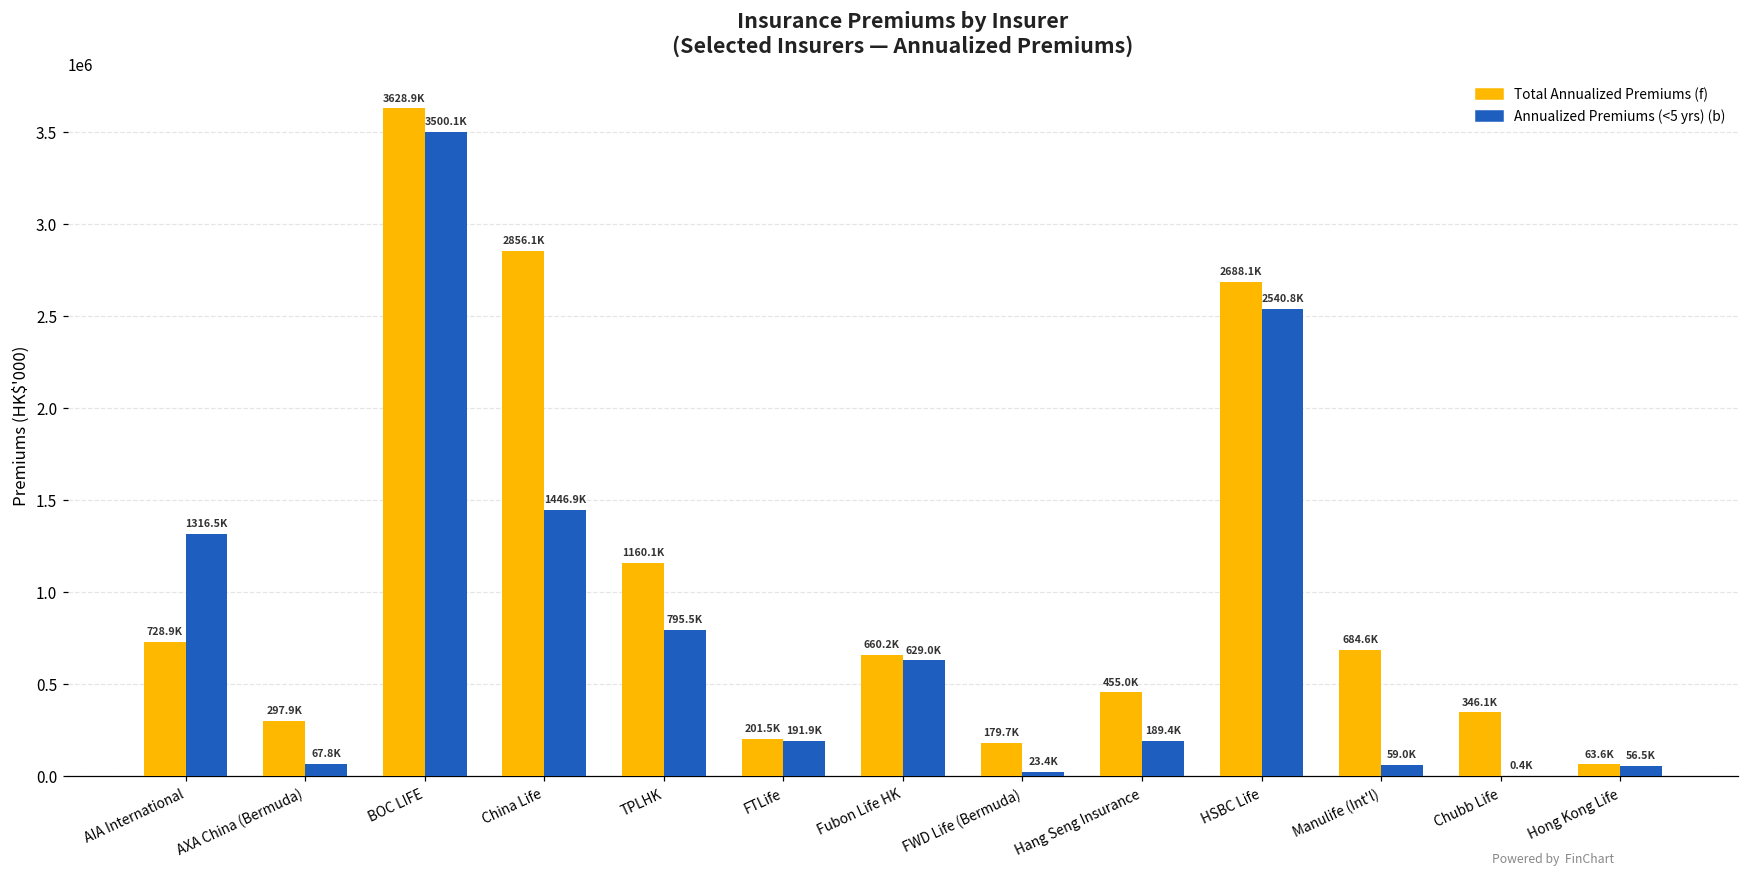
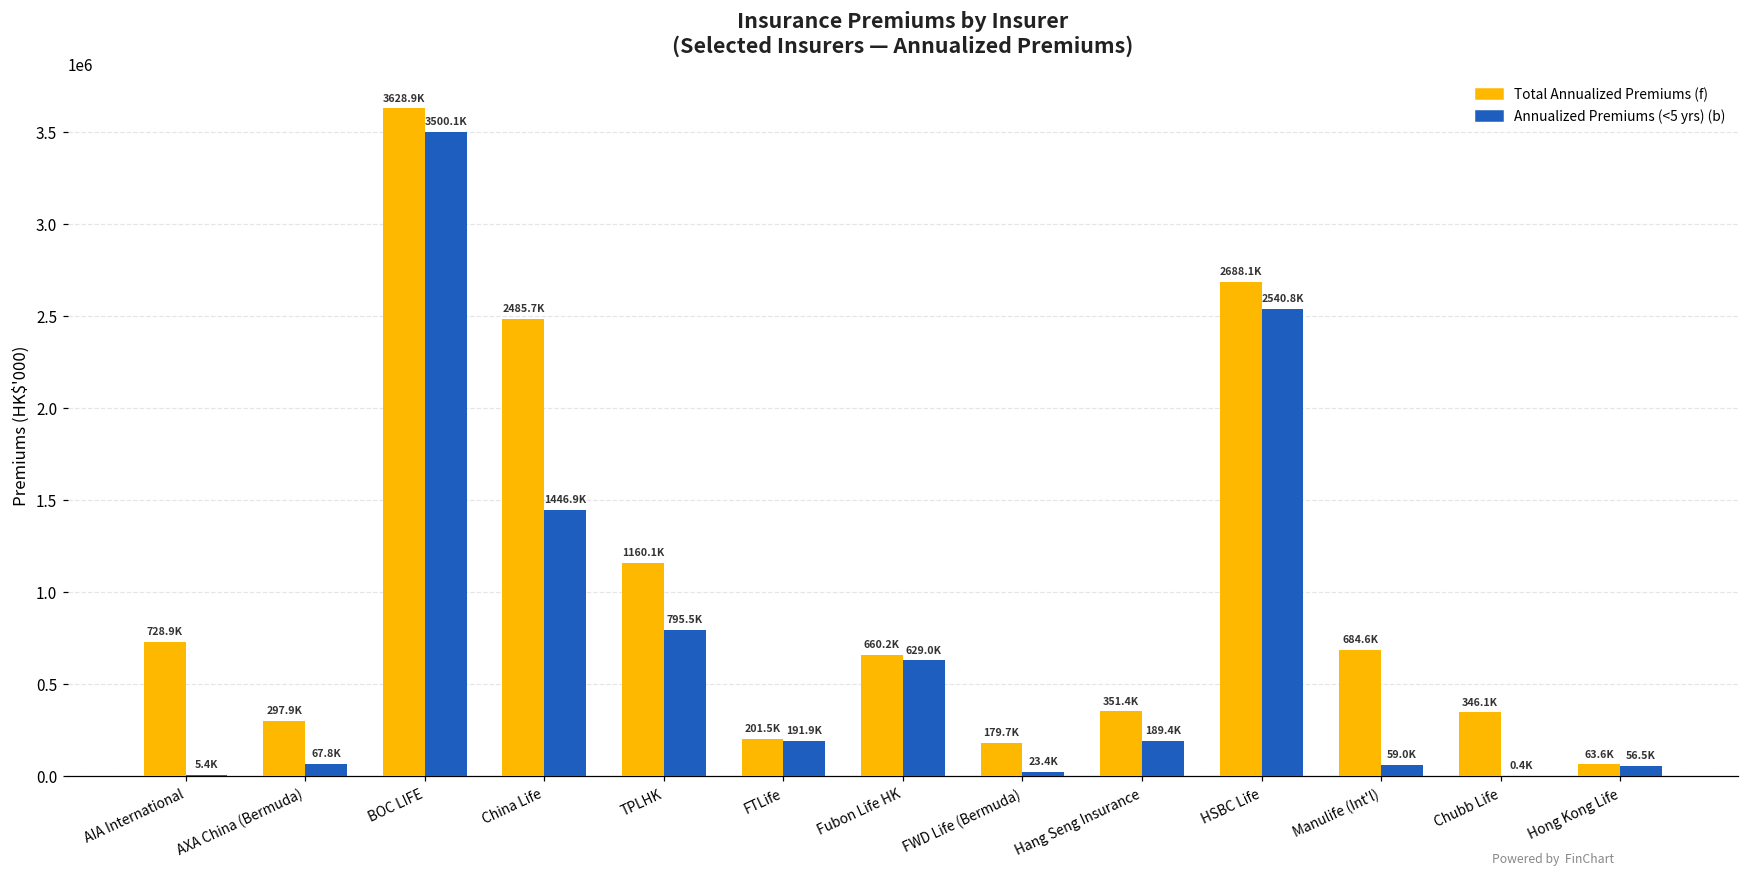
  {
    "Total Annualized Premiums (f)": {
      "AIA International": "728.9K",
      "AXA China (Bermuda)": "297.9K",
      "BOC LIFE": "3628.9K",
-     "China Life": "2856.1K",
+     "China Life": "2485.7K",
      "TPLHK": "1160.1K",
      "FTLife": "201.5K",
      "Fubon Life HK": "660.2K",
      "FWD Life (Bermuda)": "179.7K",
-     "Hang Seng Insurance": "455.0K",
+     "Hang Seng Insurance": "351.4K",
      "HSBC Life": "2688.1K",
      "Manulife (Int'l)": "684.6K",
      "Chubb Life": "346.1K",
      "Hong Kong Life": "63.6K"
    },
    "Annualized Premiums (<5 yrs) (b)": {
-     "AIA International": "1316.5K",
+     "AIA International": "5.4K",
      "AXA China (Bermuda)": "67.8K",
      "BOC LIFE": "3500.1K",
      "China Life": "1446.9K",
      "TPLHK": "795.5K",
      "FTLife": "191.9K",
      "Fubon Life HK": "629.0K",
      "FWD Life (Bermuda)": "23.4K",
      "Hang Seng Insurance": "189.4K",
      "HSBC Life": "2540.8K",
      "Manulife (Int'l)": "59.0K",
      "Chubb Life": "0.4K",
      "Hong Kong Life": "56.5K"
    }
  }
